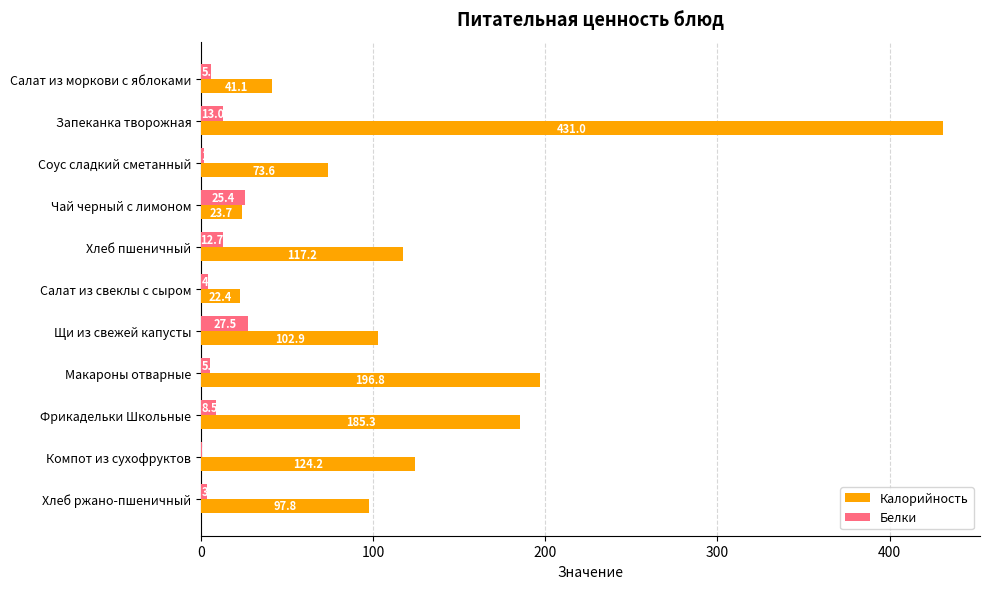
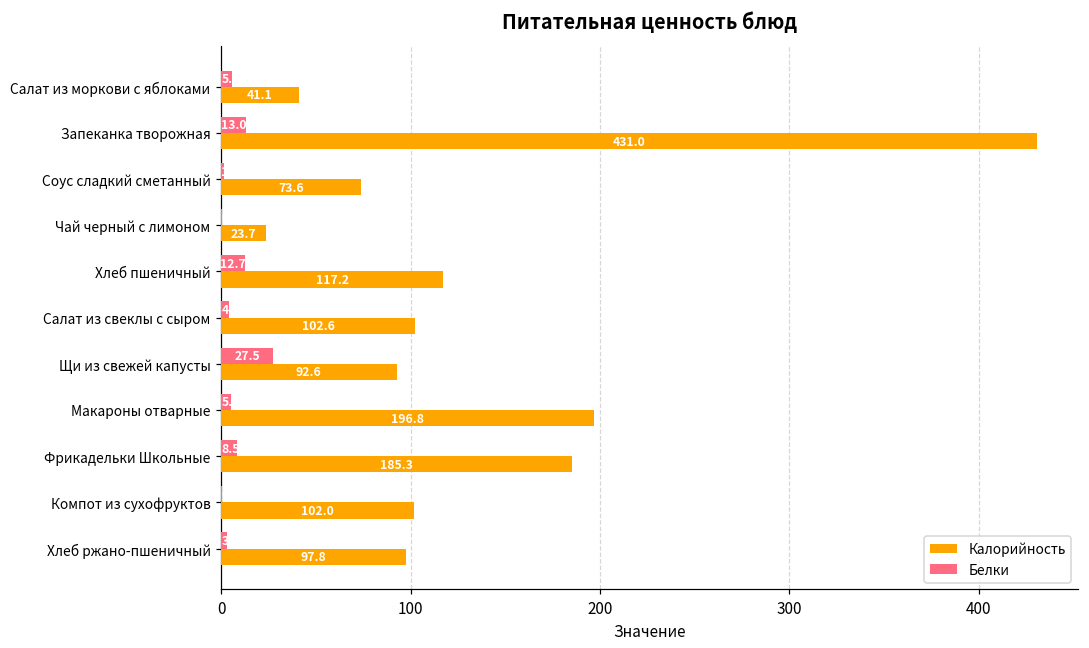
  {
    "Калорийность": {
      "Салат из моркови с яблоками": 41.1,
      "Запеканка творожная": 431.0,
      "Соус сладкий сметанный": 73.6,
      "Чай черный с лимоном": 23.7,
      "Хлеб пшеничный": 117.2,
-     "Салат из свеклы с сыром": 22.4,
-     "Щи из свежей капусты": 102.9,
+     "Салат из свеклы с сыром": 102.6,
+     "Щи из свежей капусты": 92.6,
      "Макароны отварные": 196.8,
      "Фрикадельки Школьные": 185.3,
-     "Компот из сухофруктов": 124.2,
+     "Компот из сухофруктов": 102.0,
      "Хлеб ржано-пшеничный": 97.8
    },
    "Белки": {
      "Соус сладкий сметанный": 2,
-     "Чай черный с лимоном": 25,
+     "Чай черный с лимоном": 0,
      "Салат из свеклы с сыром": 4,
      "Макароны отварные": 5,
      "Хлеб ржано-пшеничный": 3
    }
  }
